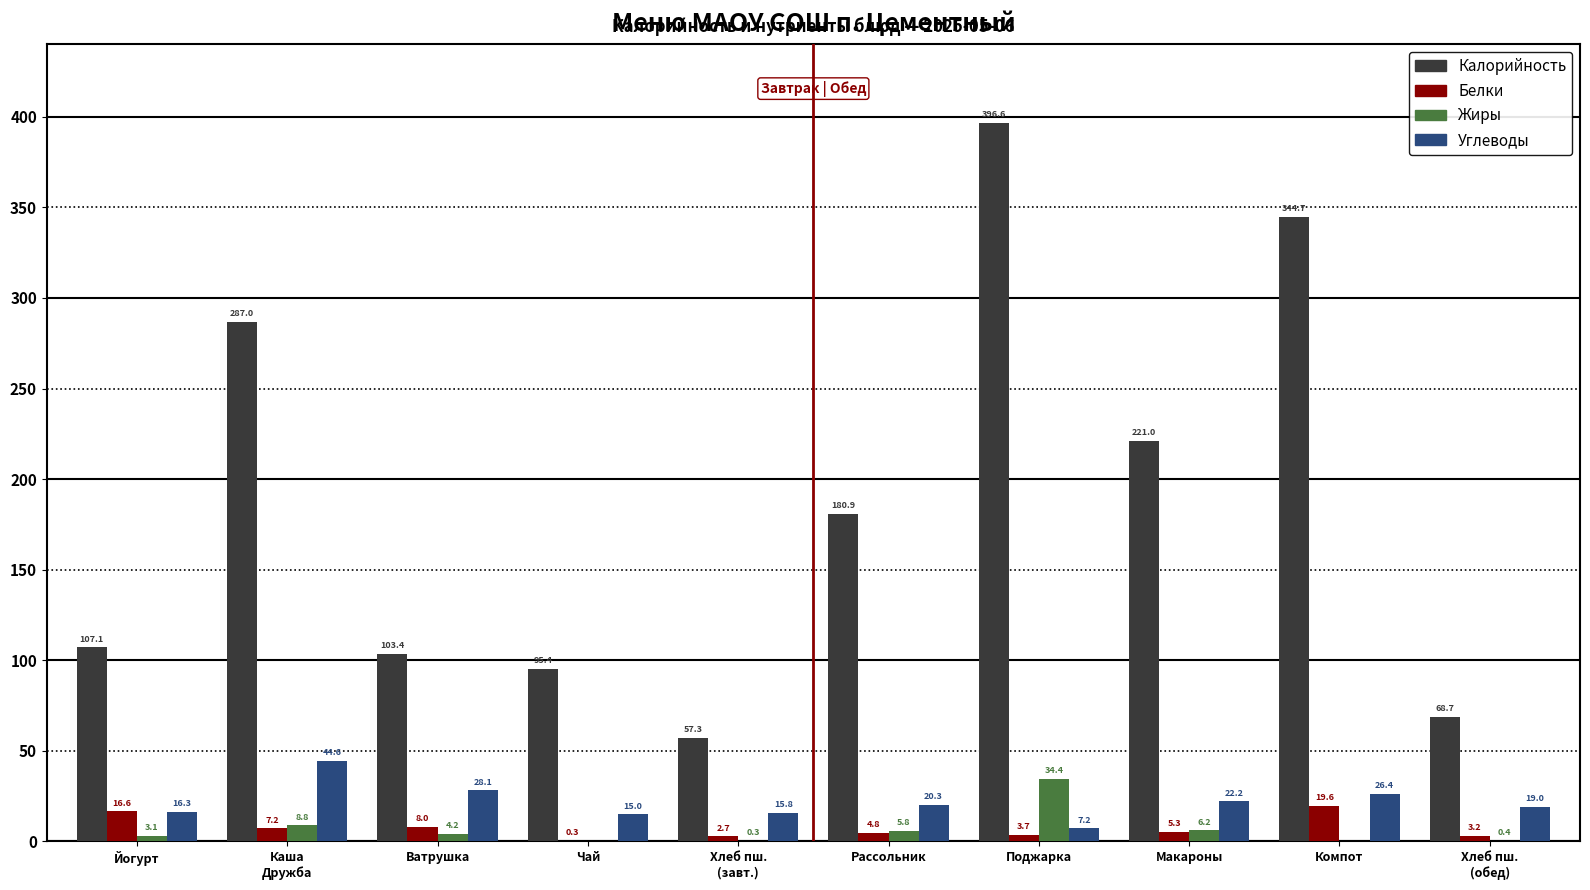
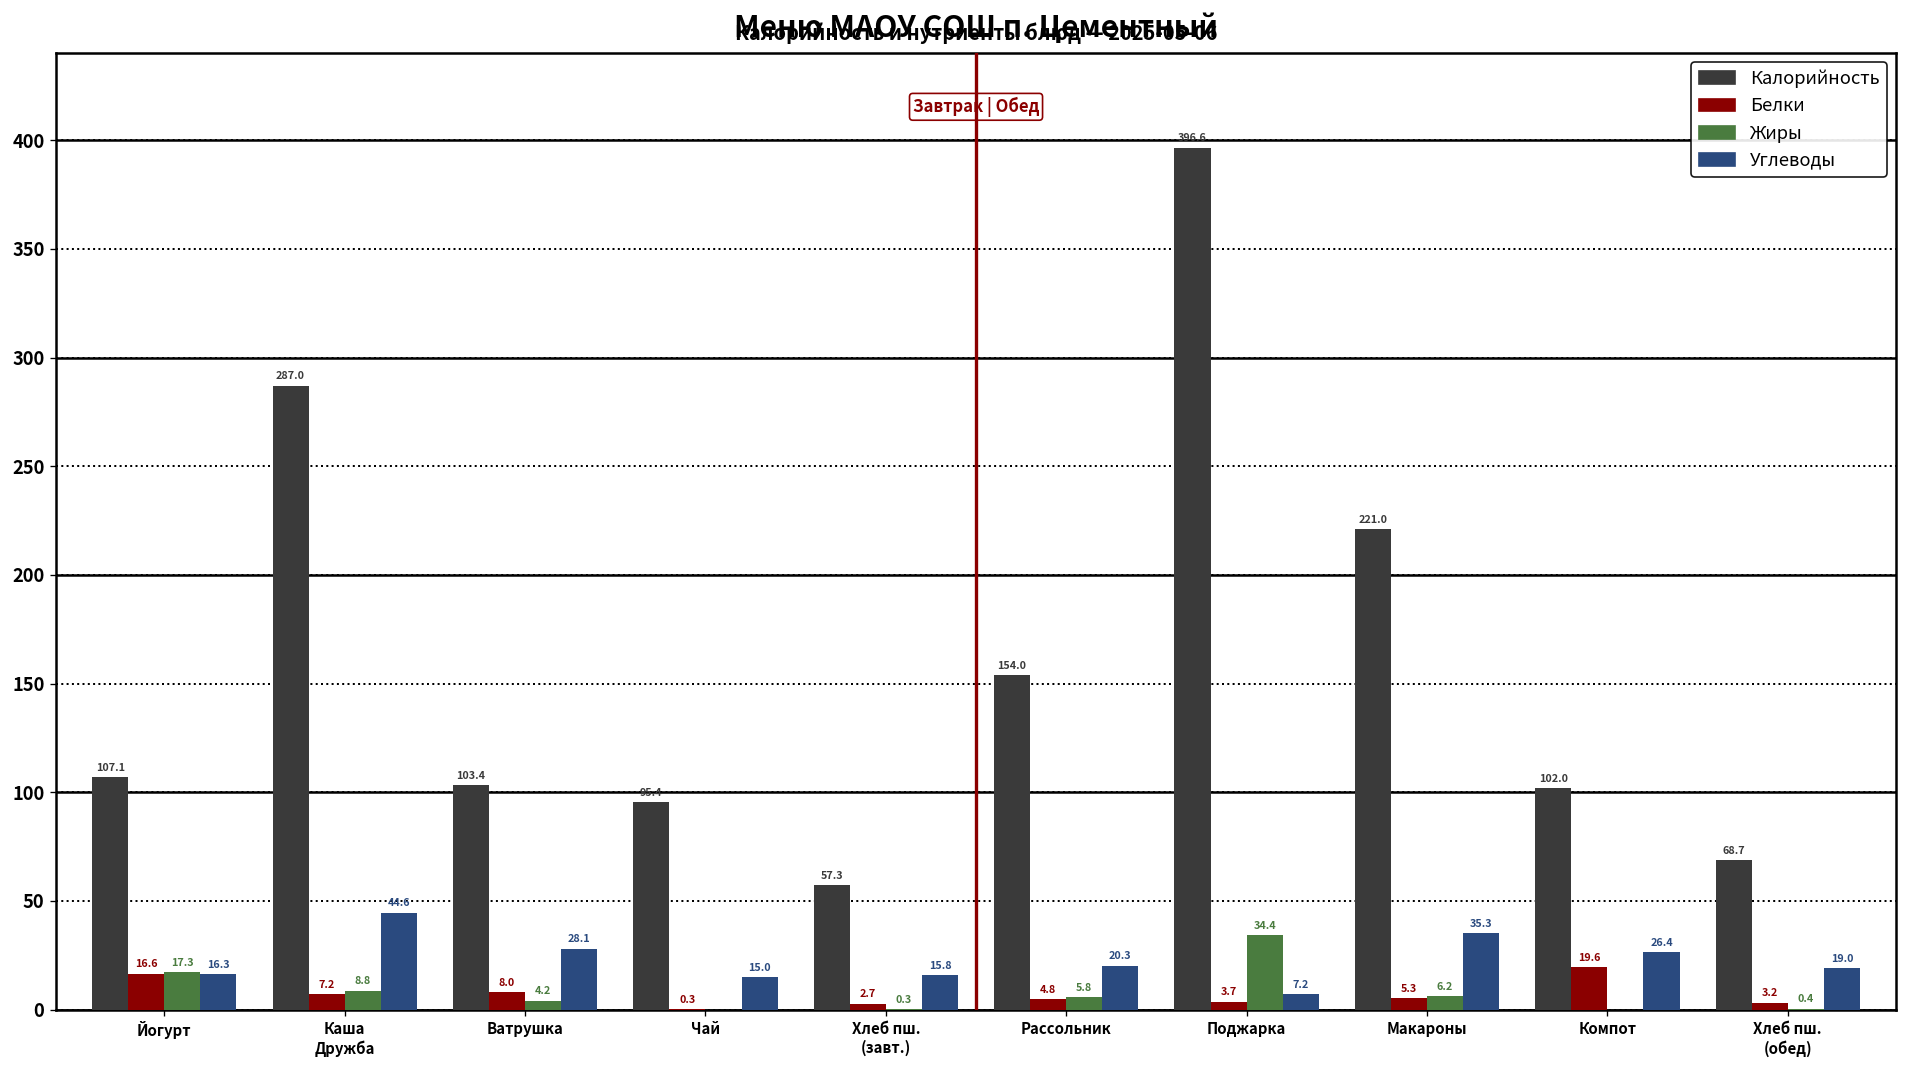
  {
    "Калорийность": {
      "Йогурт": 107.1,
      "Каша Дружба": 287.0,
      "Ватрушка": 103.4,
      "Чай": 95.4,
      "Хлеб пш. (завт.)": 57.3,
-     "Рассольник": 180.9,
+     "Рассольник": 154.0,
      "Поджарка": 396.6,
      "Макароны": 221.0,
-     "Компот": 344.7,
+     "Компот": 102.0,
      "Хлеб пш. (обед)": 68.7
    },
    "Белки": {
      "Йогурт": 16.6,
      "Каша Дружба": 7.2,
      "Ватрушка": 8.0,
      "Чай": 0.3,
      "Хлеб пш. (завт.)": 2.7,
      "Рассольник": 4.8,
      "Поджарка": 3.7,
      "Макароны": 5.3,
      "Компот": 19.6,
      "Хлеб пш. (обед)": 3.2
    },
    "Жиры": {
-     "Йогурт": 3.1,
+     "Йогурт": 17.3,
      "Каша Дружба": 8.8,
      "Ватрушка": 4.2,
      "Хлеб пш. (завт.)": 0.3,
      "Рассольник": 5.8,
      "Поджарка": 34.4,
      "Макароны": 6.2,
      "Хлеб пш. (обед)": 0.4
    },
    "Углеводы": {
      "Йогурт": 16.3,
      "Каша Дружба": 44.6,
      "Ватрушка": 28.1,
      "Чай": 15.0,
      "Хлеб пш. (завт.)": 15.8,
      "Рассольник": 20.3,
      "Поджарка": 7.2,
-     "Макароны": 22.2,
+     "Макароны": 35.3,
      "Компот": 26.4,
      "Хлеб пш. (обед)": 19.0
    }
  }
